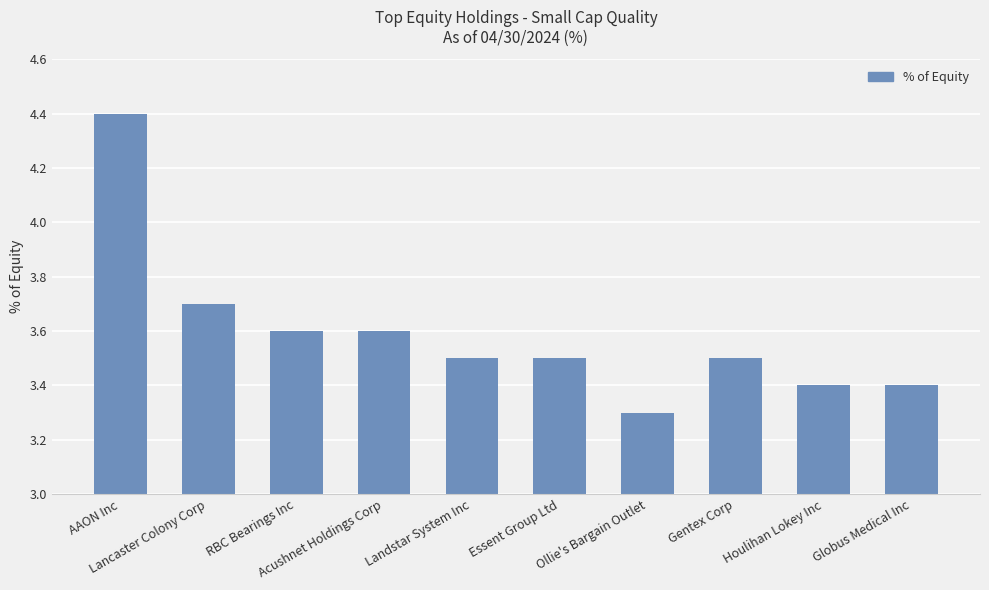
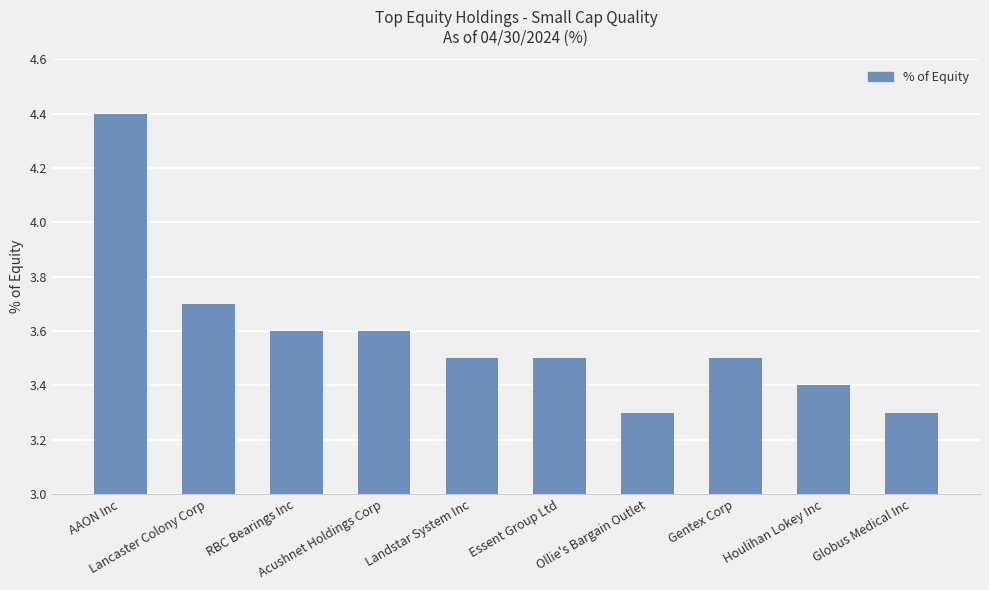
  {
    "AAON Inc": 4.4,
    "Lancaster Colony Corp": 3.7,
    "RBC Bearings Inc": 3.6,
    "Acushnet Holdings Corp": 3.6,
    "Landstar System Inc": 3.5,
    "Essent Group Ltd": 3.5,
    "Ollie's Bargain Outlet": 3.3,
    "Gentex Corp": 3.5,
    "Houlihan Lokey Inc": 3.4,
-   "Globus Medical Inc": 3.4
+   "Globus Medical Inc": 3.3
  }
